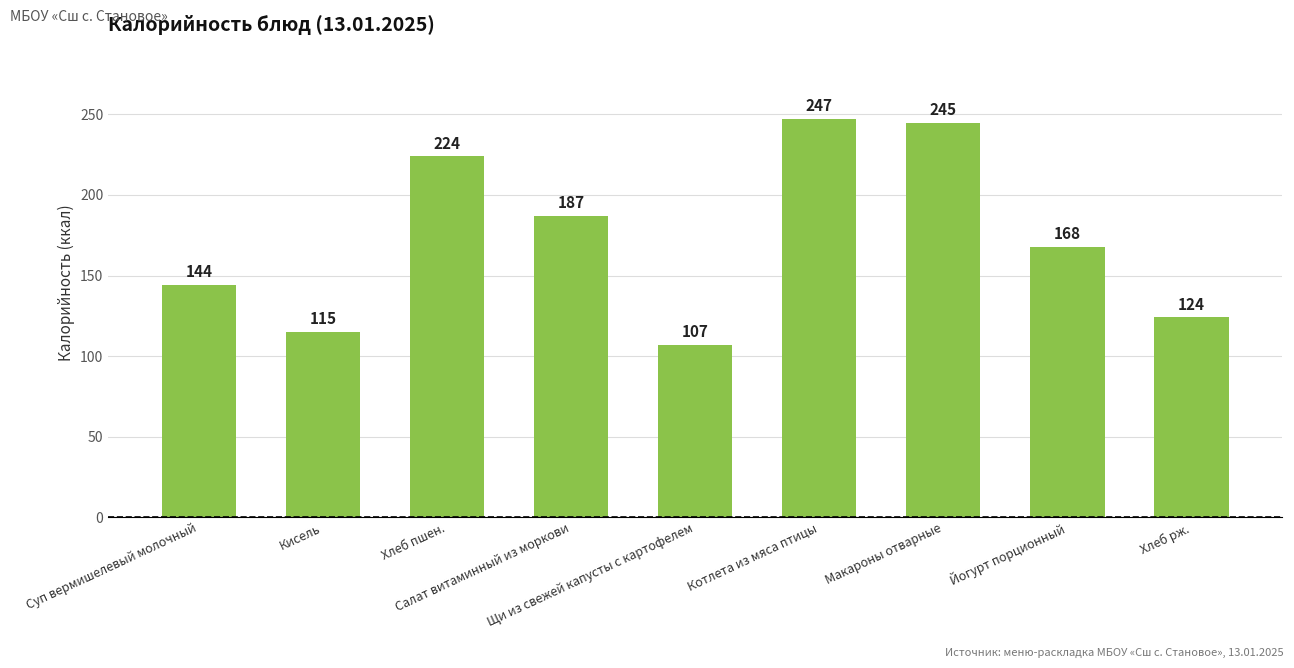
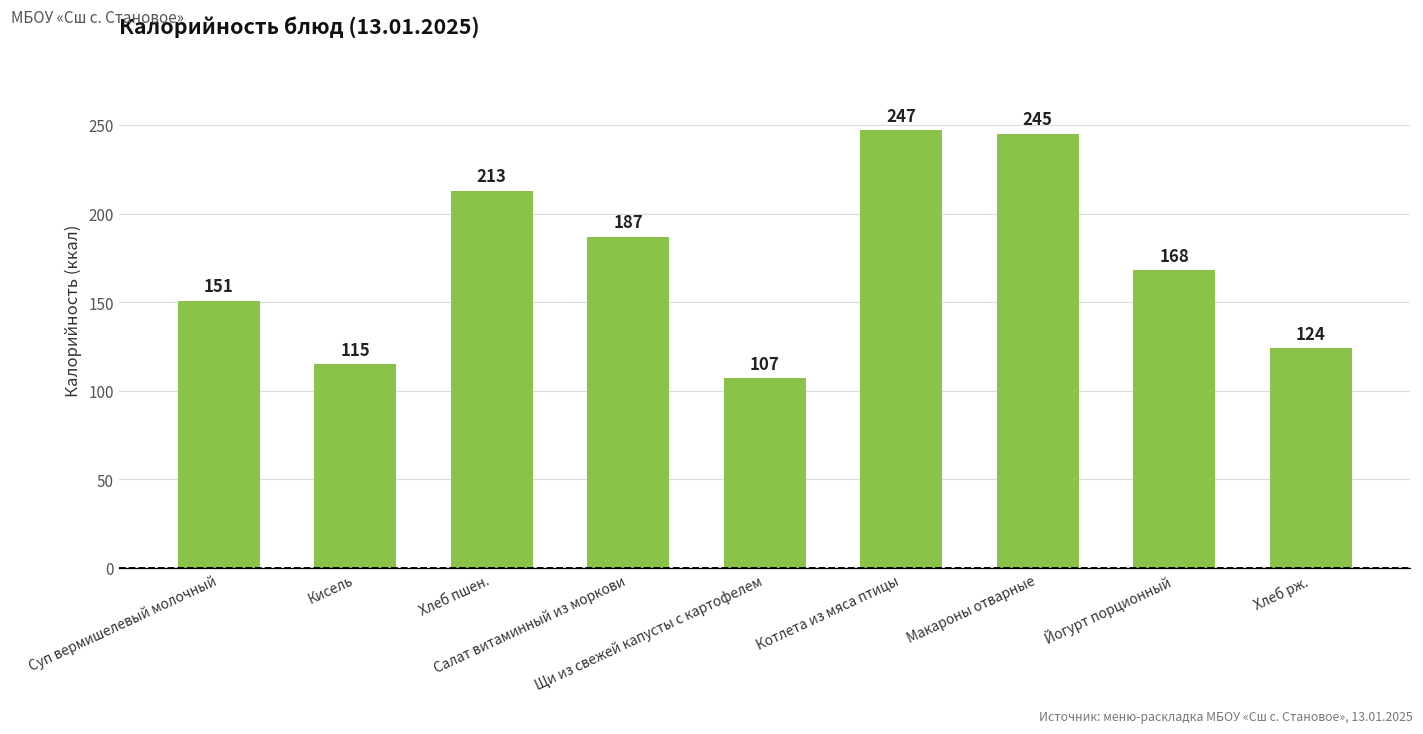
  {
-   "Суп вермишелевый молочный": 144,
+   "Суп вермишелевый молочный": 151,
    "Кисель": 115,
-   "Хлеб пшен.": 224,
+   "Хлеб пшен.": 213,
    "Салат витаминный из моркови": 187,
    "Щи из свежей капусты с картофелем": 107,
    "Котлета из мяса птицы": 247,
    "Макароны отварные": 245,
    "Йогурт порционный": 168,
    "Хлеб рж.": 124
  }
